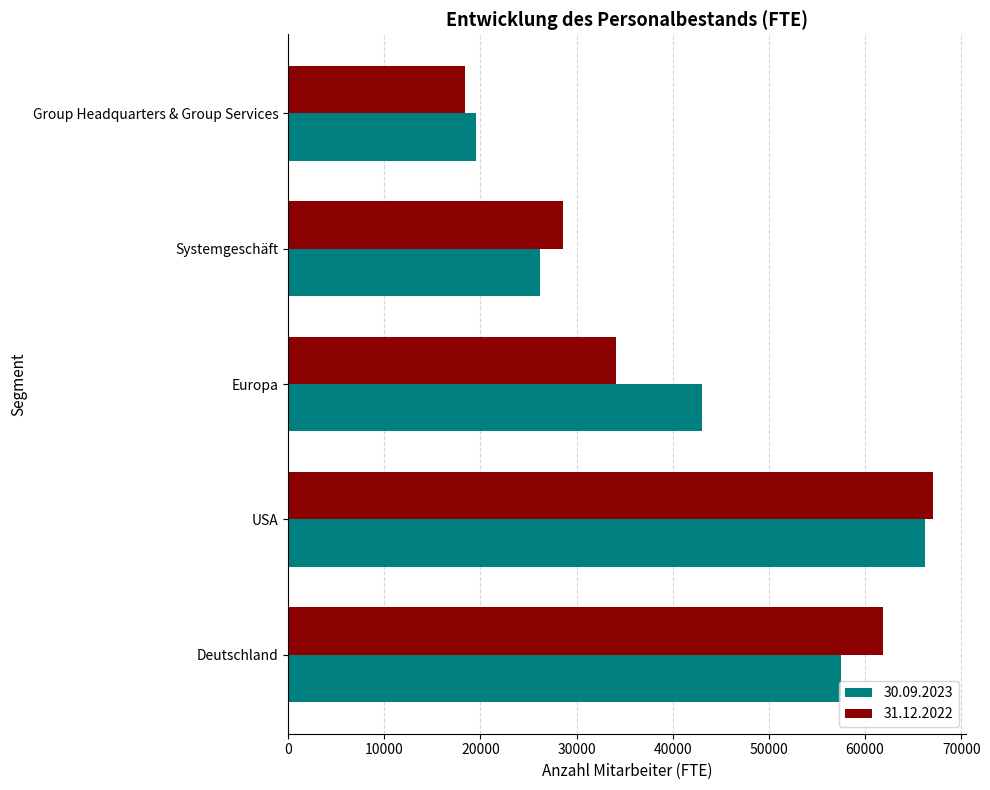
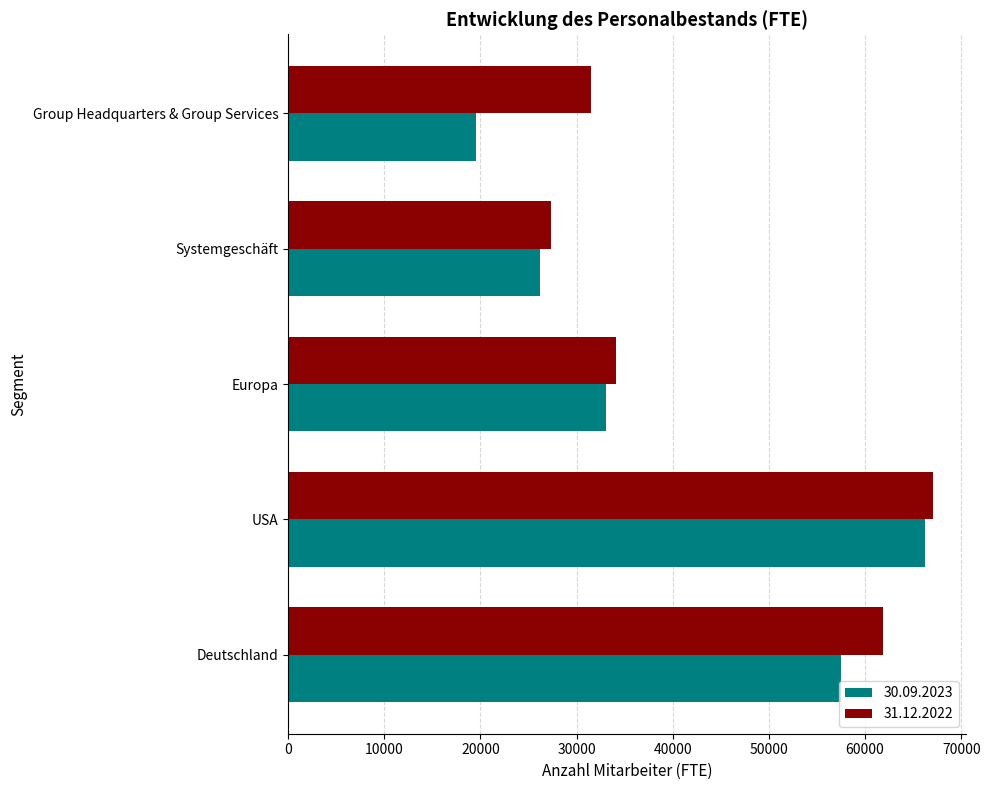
  {
    "30.09.2023": {
      "Group Headquarters & Group Services": 20000,
      "Systemgeschäft": 26000,
-     "Europa": 43000,
+     "Europa": 33000,
      "USA": 66000,
      "Deutschland": 57000
    },
    "31.12.2022": {
-     "Group Headquarters & Group Services": 18000,
-     "Systemgeschäft": 29000,
+     "Group Headquarters & Group Services": 31000,
+     "Systemgeschäft": 27000,
      "Europa": 34000,
      "USA": 67000,
      "Deutschland": 62000
    }
  }
